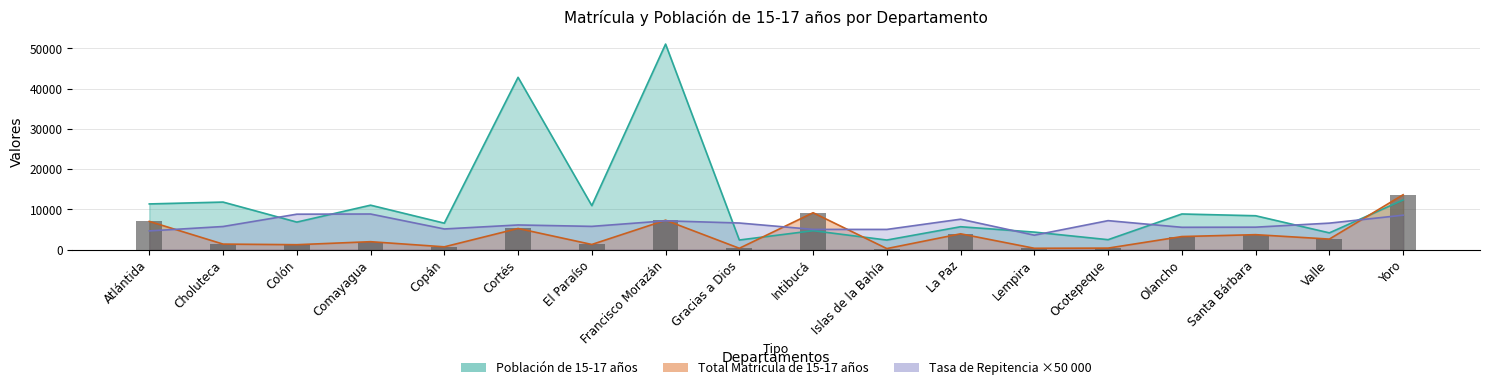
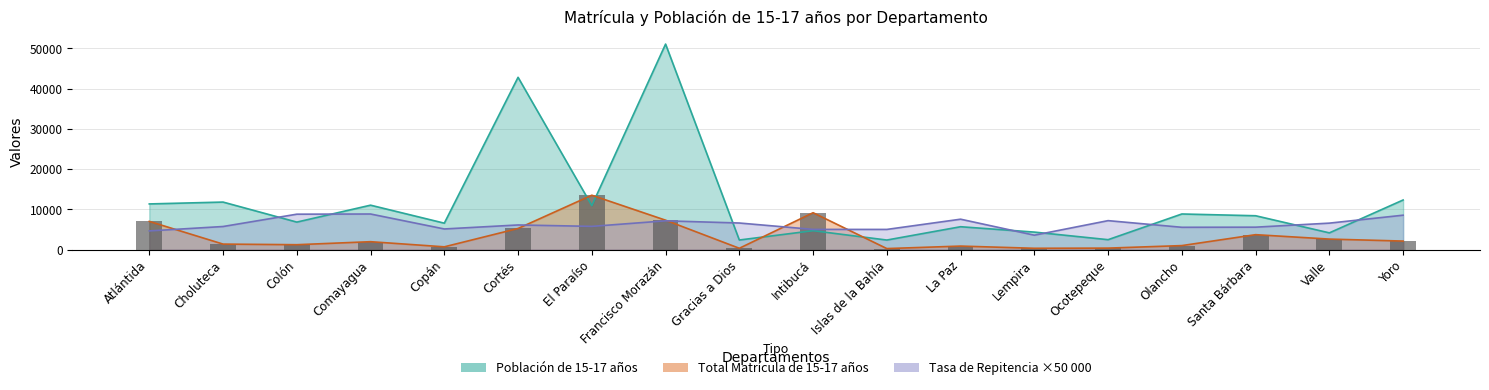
  {
    "Total Matrícula de 15-17 años": {
      "Atlántida": 7000,
      "Choluteca": 1000,
      "Colón": 1000,
      "Comayagua": 2000,
      "Copán": 1000,
      "Cortés": 5000,
-     "El Paraíso": 1000,
+     "El Paraíso": 14000,
      "Francisco Morazán": 7000,
      "Gracias a Dios": 0,
      "Intibucá": 9000,
      "Islas de la Bahía": 0,
-     "La Paz": 4000,
+     "La Paz": 1000,
      "Lempira": 0,
      "Ocotepeque": 0,
-     "Olancho": 3000,
+     "Olancho": 1000,
      "Santa Bárbara": 4000,
      "Valle": 3000,
-     "Yoro": 14000
+     "Yoro": 2000
    }
  }
